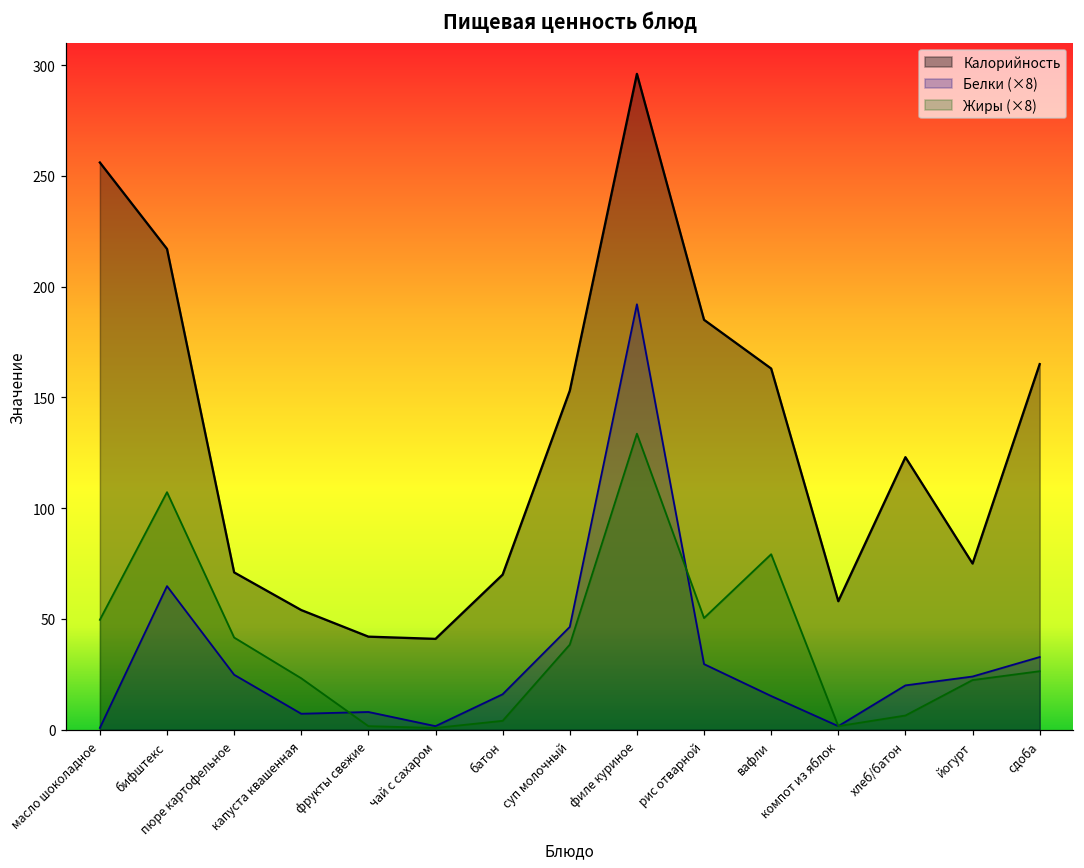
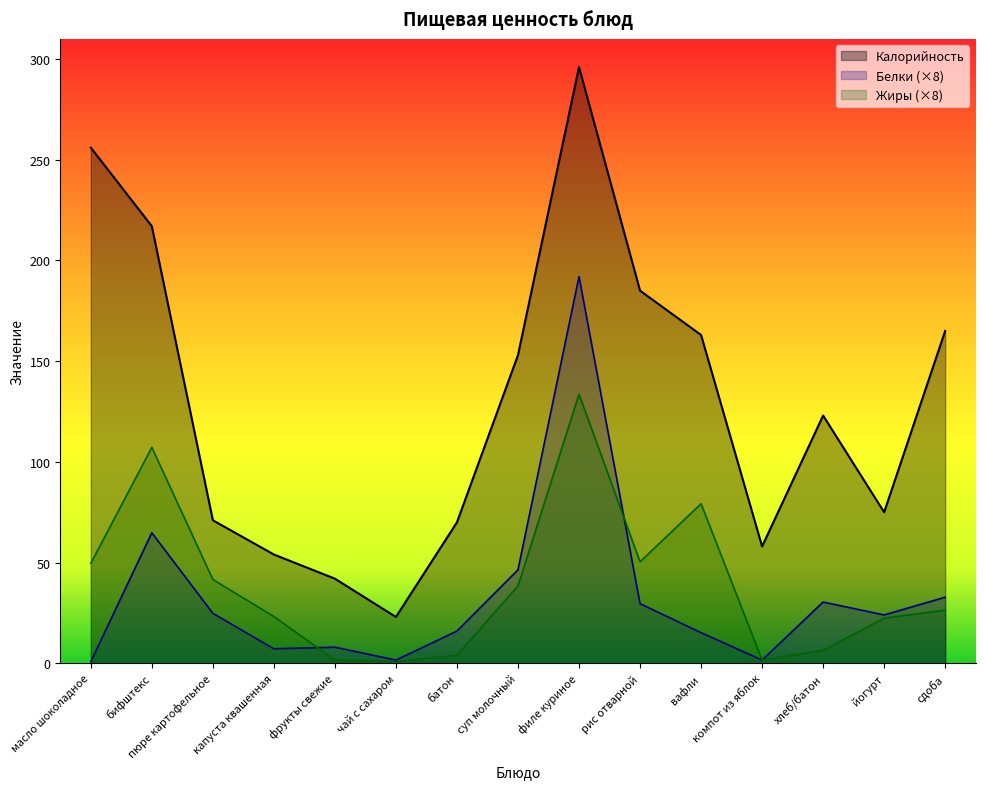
  {
    "Калорийность": {
      "масло шоколадное": 256,
      "бифштекс": 217,
      "пюре картофельное": 71,
      "капуста квашенная": 54,
      "фрукты свежие": 42,
-     "чай с сахаром": 41,
+     "чай с сахаром": 23,
      "батон": 70,
      "суп молочный": 153,
      "филе куриное": 296,
      "рис отварной": 185,
      "вафли": 163,
      "компот из яблок": 58,
      "хлеб/батон": 123,
      "йогурт": 75,
      "сдоба": 165
    },
    "Белки (×8)": {
      "масло шоколадное": 1,
      "бифштекс": 65,
      "пюре картофельное": 25,
      "капуста квашенная": 7,
      "фрукты свежие": 8,
      "батон": 16,
      "суп молочный": 46,
      "филе куриное": 192,
      "рис отварной": 30,
      "вафли": 15,
-     "хлеб/батон": 20,
+     "хлеб/батон": 30,
      "йогурт": 24,
      "сдоба": 33
    },
    "Жиры (×8)": {
      "масло шоколадное": 50,
      "бифштекс": 107,
      "пюре картофельное": 42,
      "капуста квашенная": 23,
      "фрукты свежие": 2,
      "батон": 4,
      "суп молочный": 38,
      "филе куриное": 134,
      "рис отварной": 50,
      "вафли": 79,
      "хлеб/батон": 6,
      "йогурт": 22,
      "сдоба": 26
    }
  }
